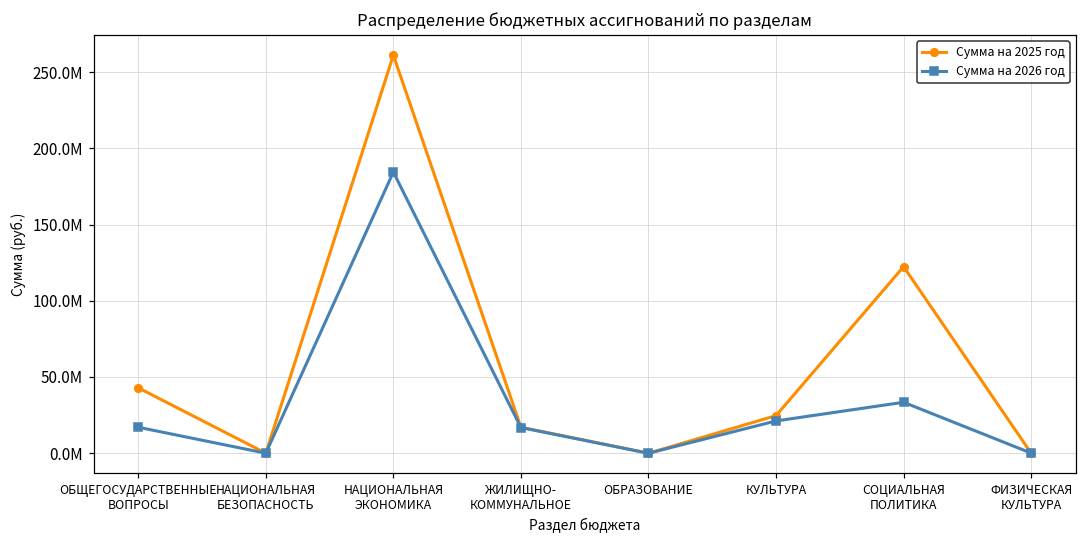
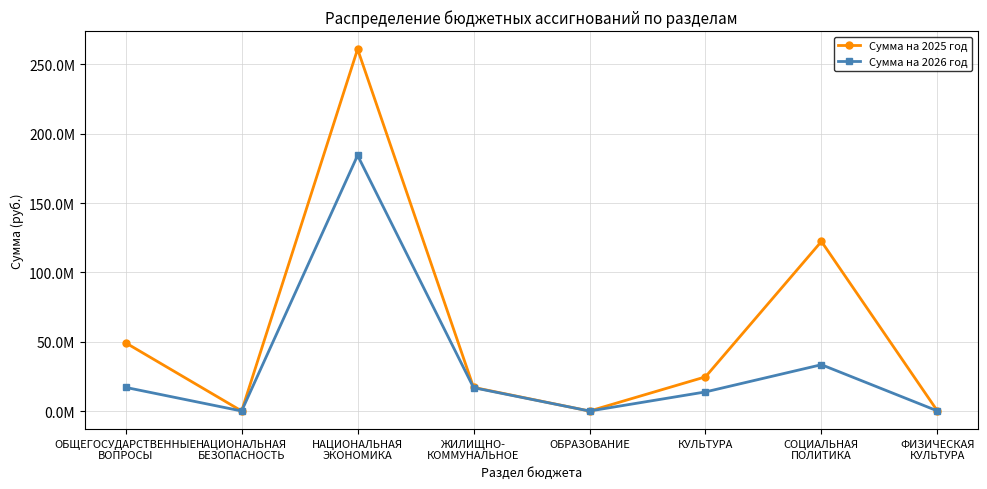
  {
    "Сумма на 2025 год": {
-     "ОБЩЕГОСУДАРСТВЕННЫЕ ВОПРОСЫ": 43000000,
+     "ОБЩЕГОСУДАРСТВЕННЫЕ ВОПРОСЫ": 49000000,
      "НАЦИОНАЛЬНАЯ ЭКОНОМИКА": 261000000,
      "КУЛЬТУРА": 25000000,
      "СОЦИАЛЬНАЯ ПОЛИТИКА": 122000000
    },
    "Сумма на 2026 год": {
      "ОБЩЕГОСУДАРСТВЕННЫЕ ВОПРОСЫ": 17000000,
      "НАЦИОНАЛЬНАЯ ЭКОНОМИКА": 184000000,
-     "КУЛЬТУРА": 21000000,
+     "КУЛЬТУРА": 14000000,
      "СОЦИАЛЬНАЯ ПОЛИТИКА": 33000000
    }
  }
